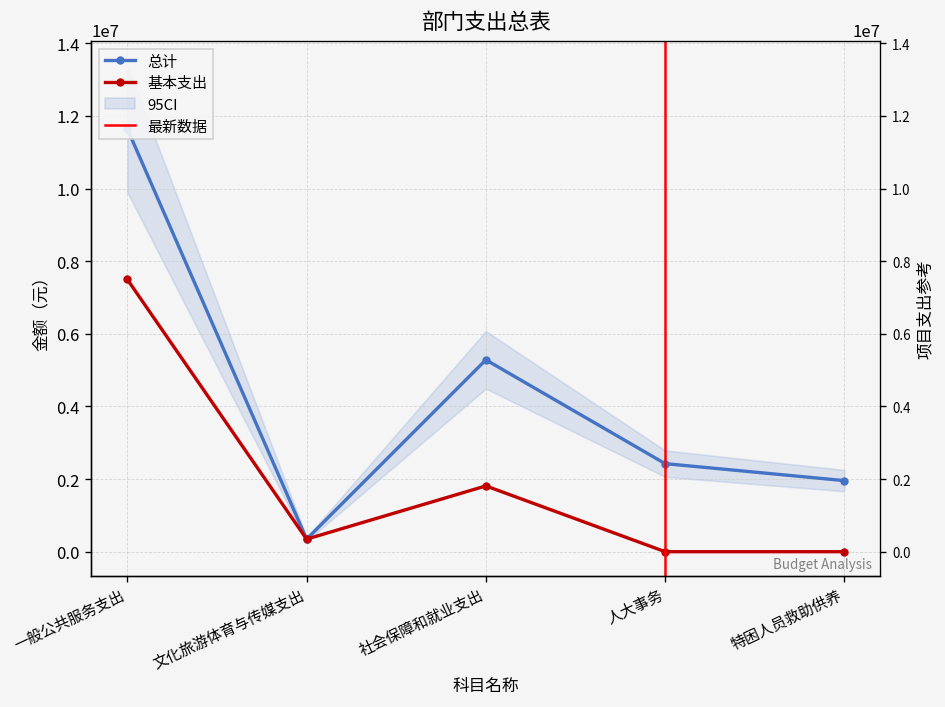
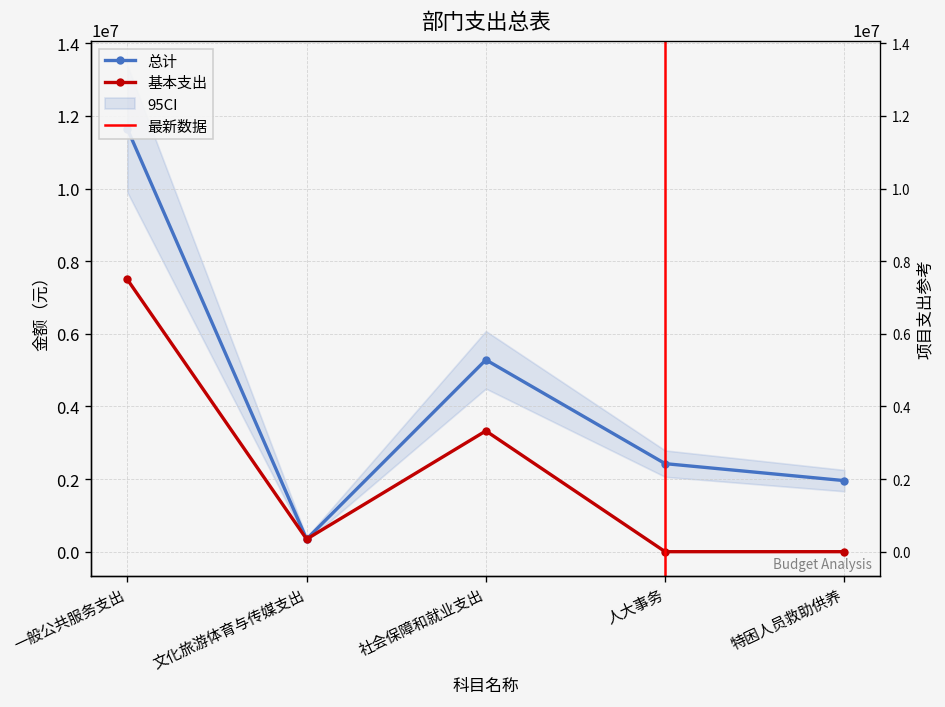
  {
    "基本支出": {
      "一般公共服务支出": 7500000,
-     "社会保障和就业支出": 1800000,
+     "社会保障和就业支出": 3300000,
      "人大事务": 0,
      "特困人员救助供养": 0
    }
  }
